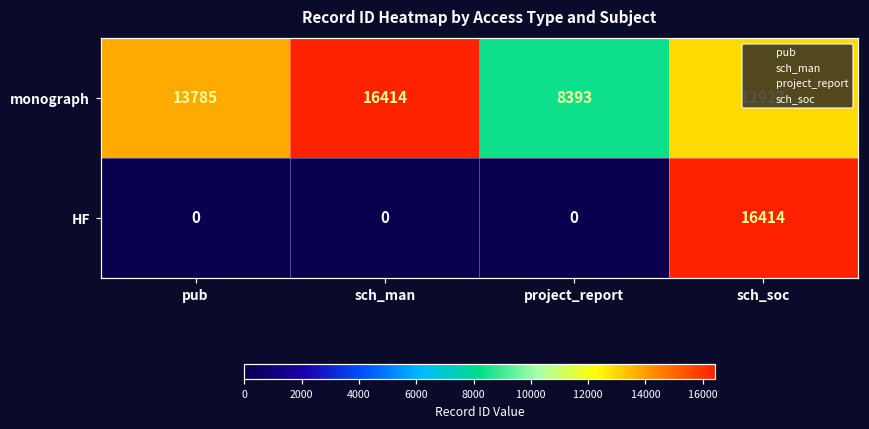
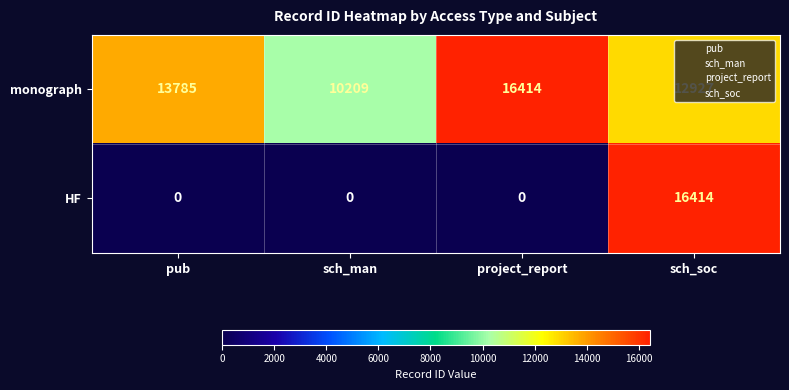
  {
    "monograph": {
      "pub": 13785,
-     "sch_man": 16414,
-     "project_report": 8393
+     "sch_man": 10209,
+     "project_report": 16414
    },
    "HF": {
      "pub": 0,
      "sch_man": 0,
      "project_report": 0,
      "sch_soc": 16414
    }
  }
